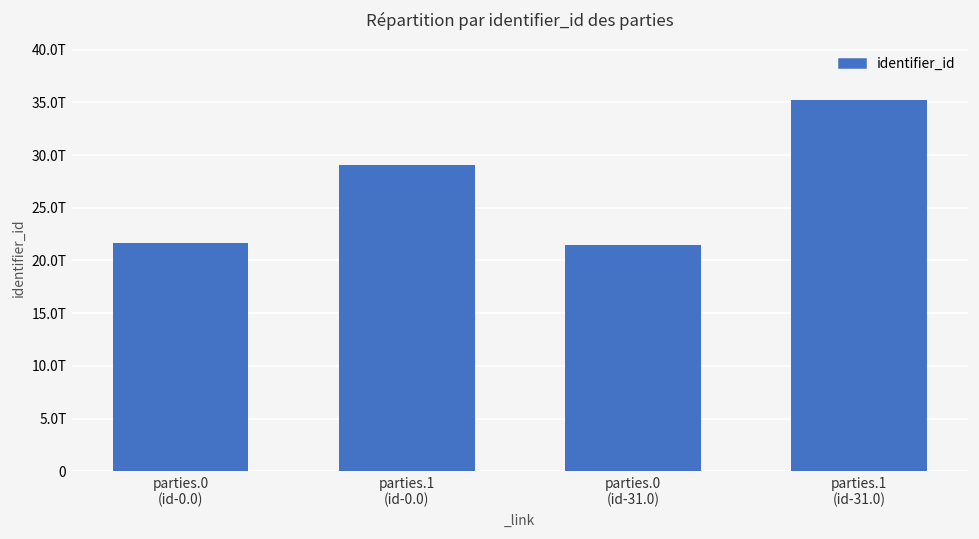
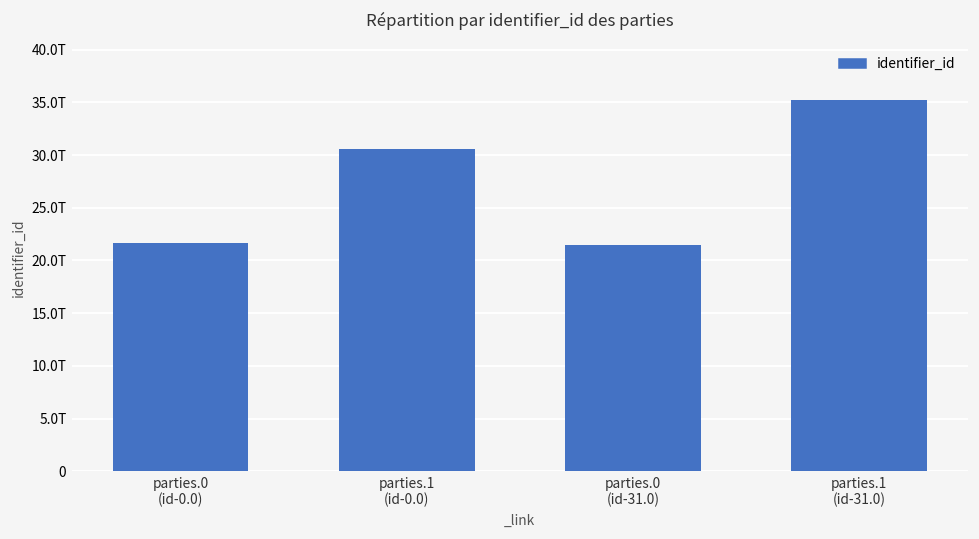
  {
    "parties.0 (id-0.0)": "22T",
-   "parties.1 (id-0.0)": "29T",
+   "parties.1 (id-0.0)": "31T",
    "parties.0 (id-31.0)": "21T",
    "parties.1 (id-31.0)": "35T"
  }
